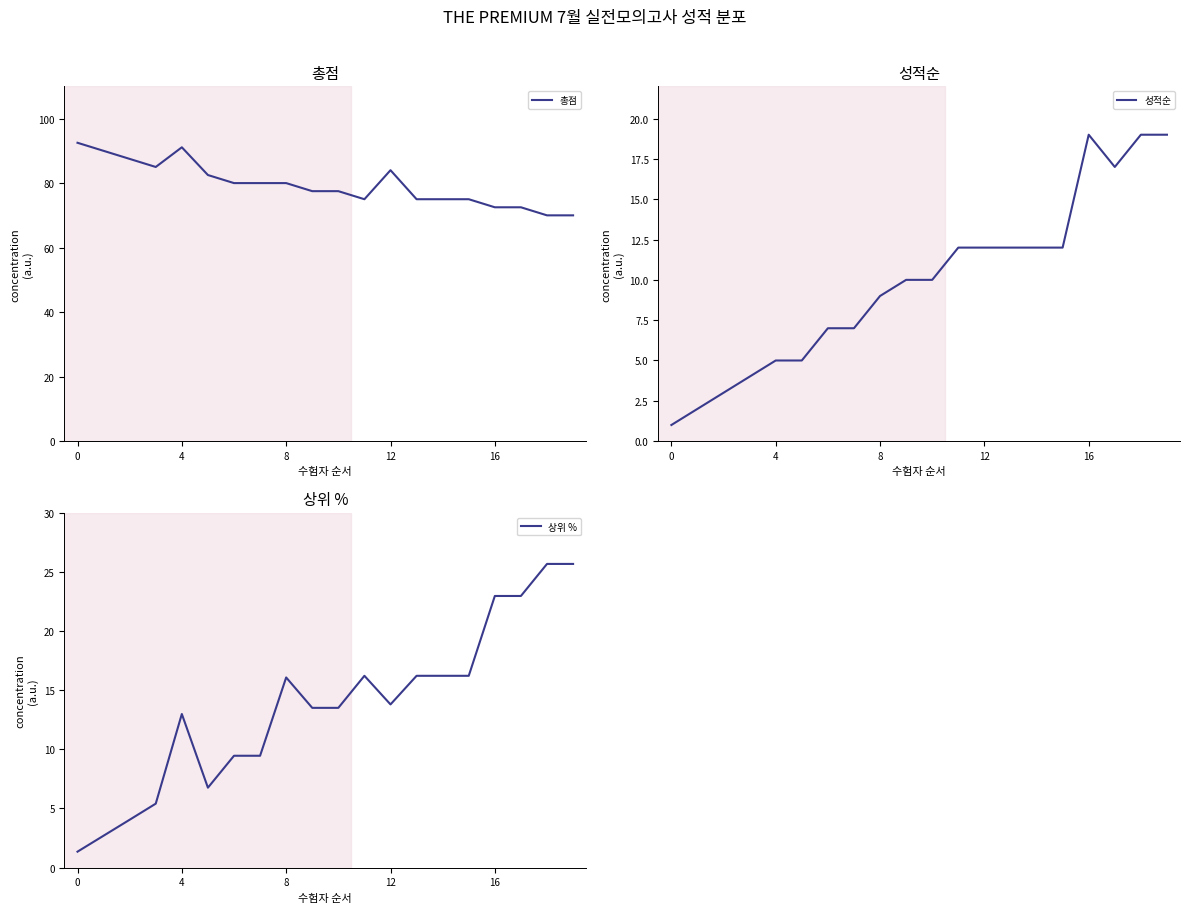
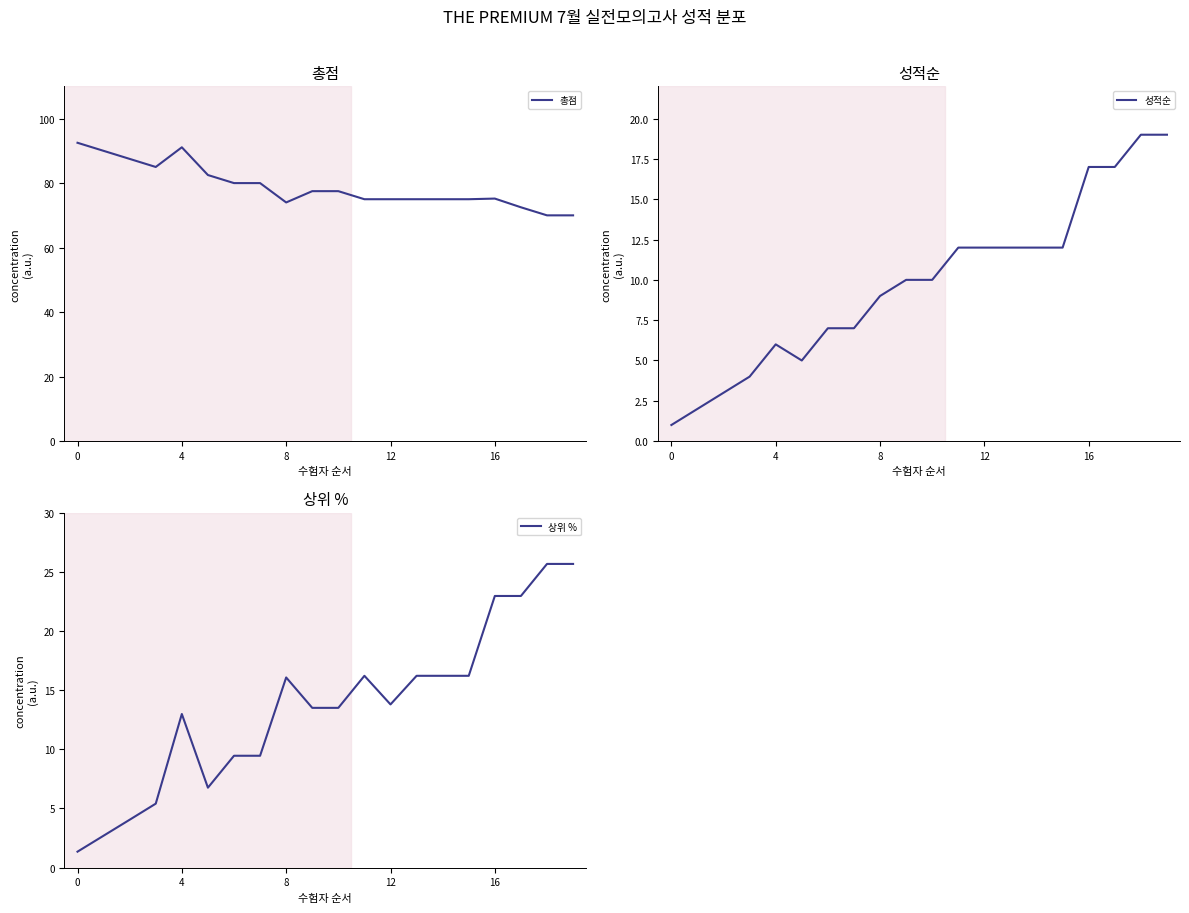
  {
    "총점": {
      "0": 93,
      "4": 91,
-     "8": 80,
-     "12": 84,
-     "16": 73
+     "8": 74,
+     "12": 75,
+     "16": 75
    },
    "성적순": {
      "0": 1,
-     "4": 5,
+     "4": 6,
      "8": 9,
      "12": 12,
-     "16": 19
+     "16": 17
    },
    "상위 %": {
      "0": 1.4,
      "4": 13.0,
      "8": 16.1,
      "12": 13.8,
      "16": 23.0
    }
  }
